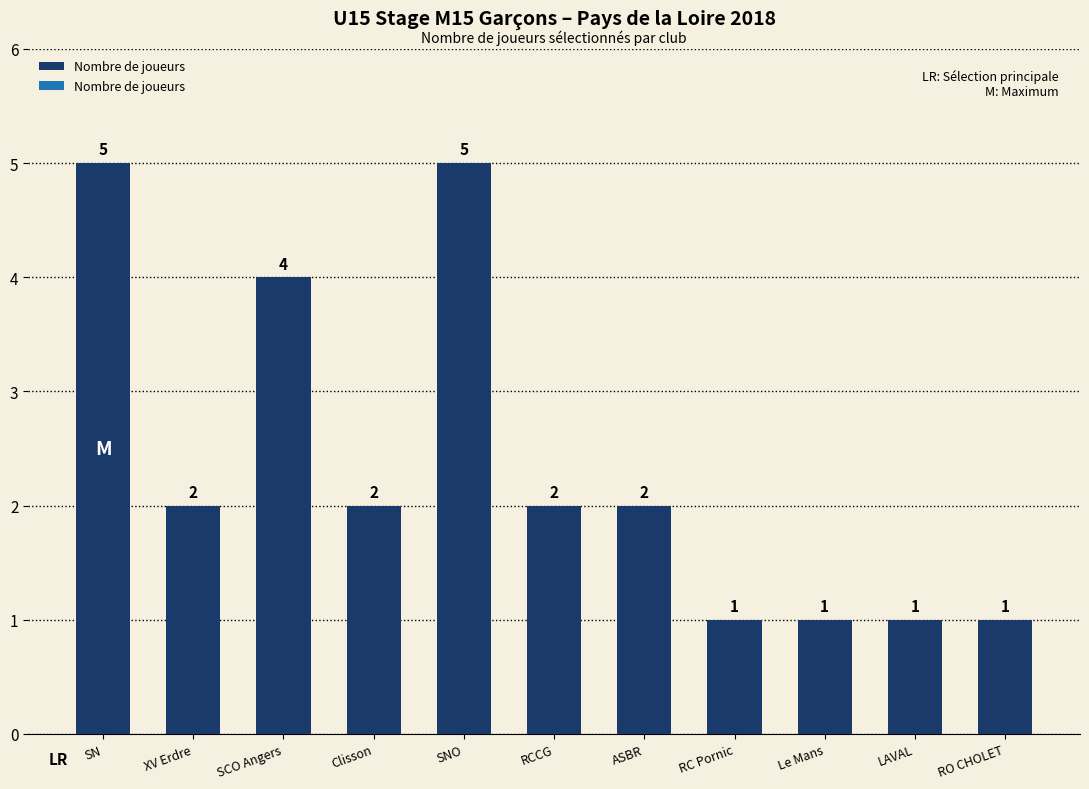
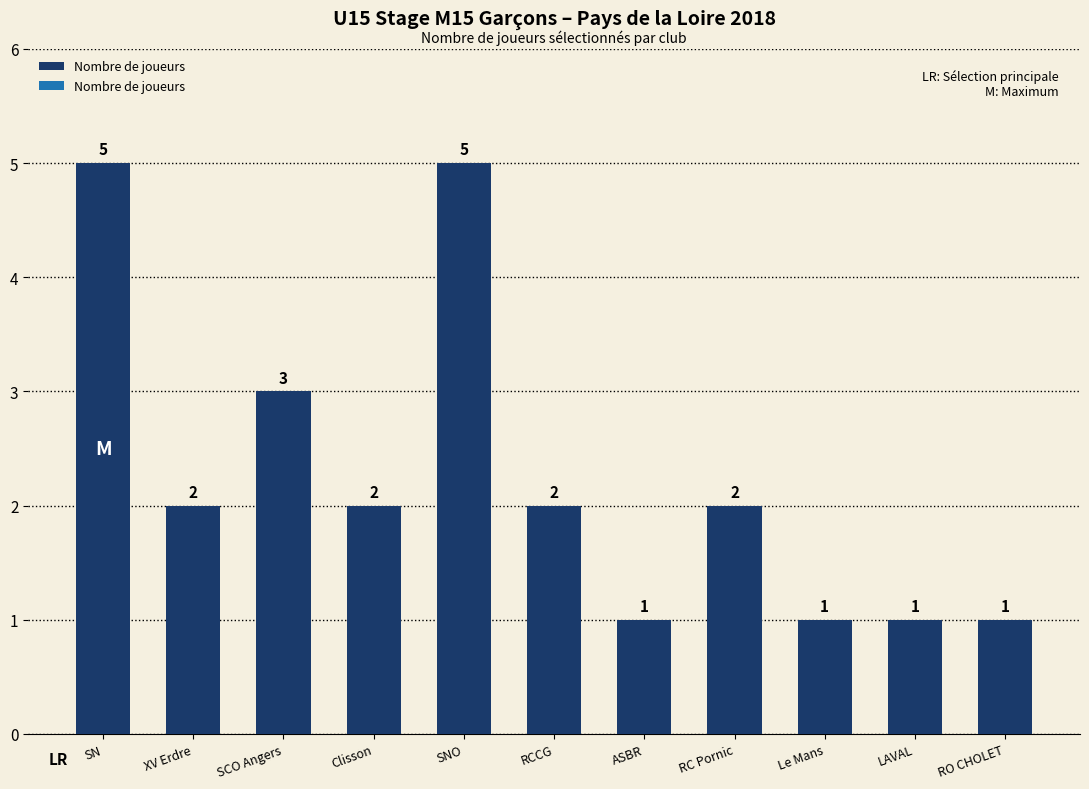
  {
    "SN": 5,
    "XV Erdre": 2,
-   "SCO Angers": 4,
+   "SCO Angers": 3,
    "Clisson": 2,
    "SNO": 5,
    "RCCG": 2,
-   "ASBR": 2,
-   "RC Pornic": 1,
+   "ASBR": 1,
+   "RC Pornic": 2,
    "Le Mans": 1,
    "LAVAL": 1,
    "RO CHOLET": 1
  }
